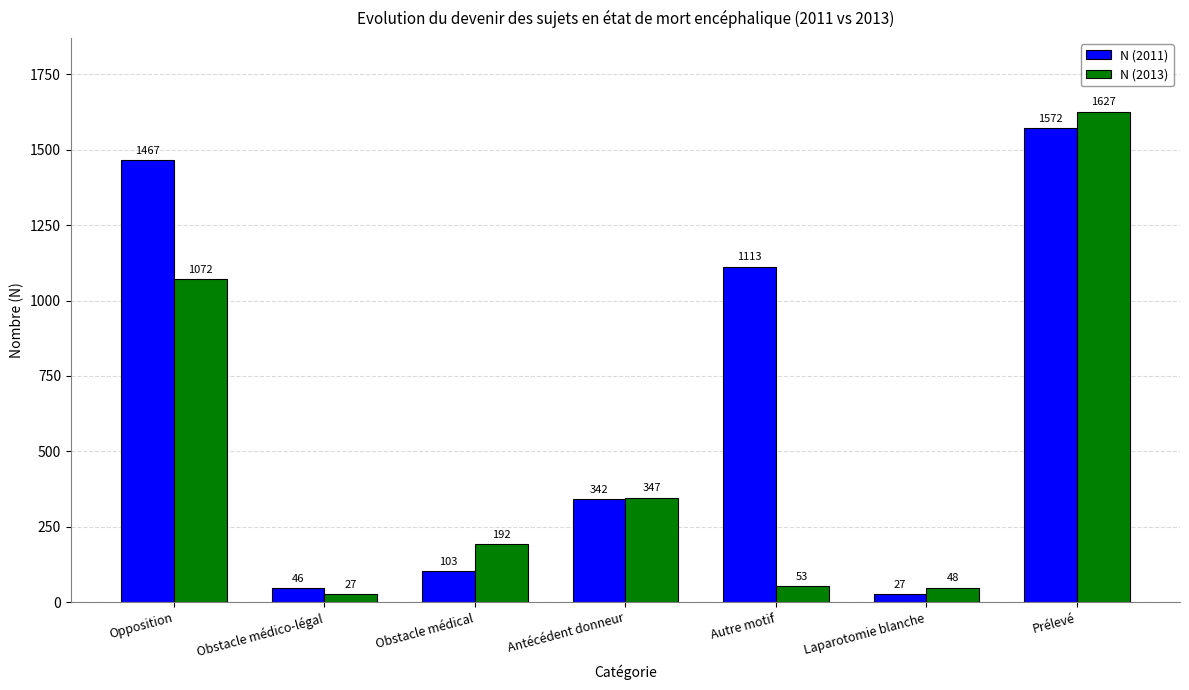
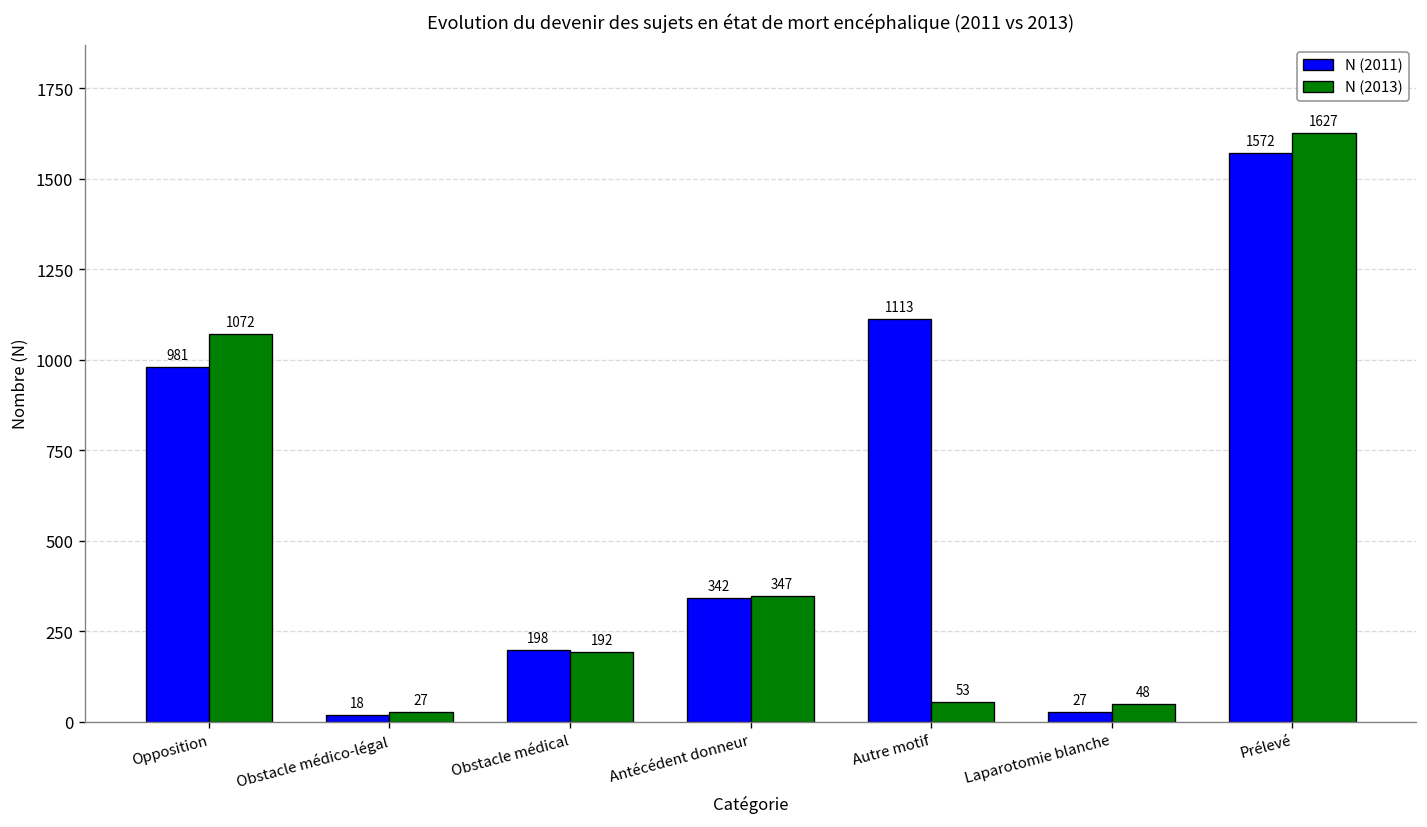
  {
    "N (2011)": {
-     "Opposition": 1467,
-     "Obstacle médico-légal": 46,
-     "Obstacle médical": 103,
+     "Opposition": 981,
+     "Obstacle médico-légal": 18,
+     "Obstacle médical": 198,
      "Antécédent donneur": 342,
      "Autre motif": 1113,
      "Laparotomie blanche": 27,
      "Prélevé": 1572
    },
    "N (2013)": {
      "Opposition": 1072,
      "Obstacle médico-légal": 27,
      "Obstacle médical": 192,
      "Antécédent donneur": 347,
      "Autre motif": 53,
      "Laparotomie blanche": 48,
      "Prélevé": 1627
    }
  }
